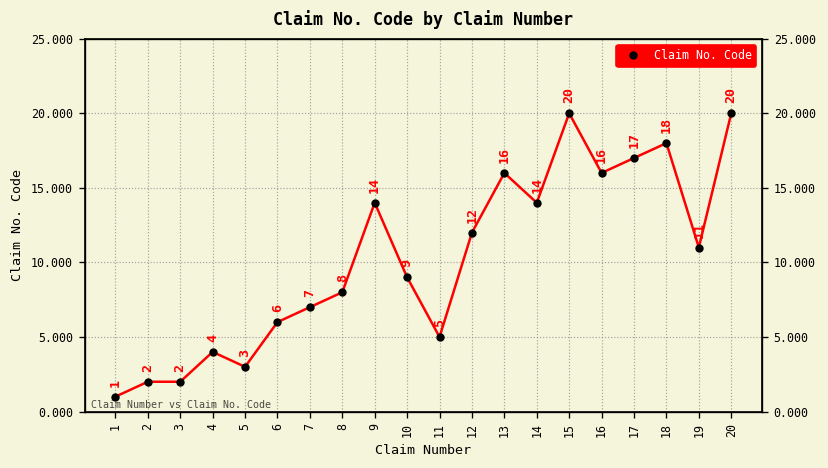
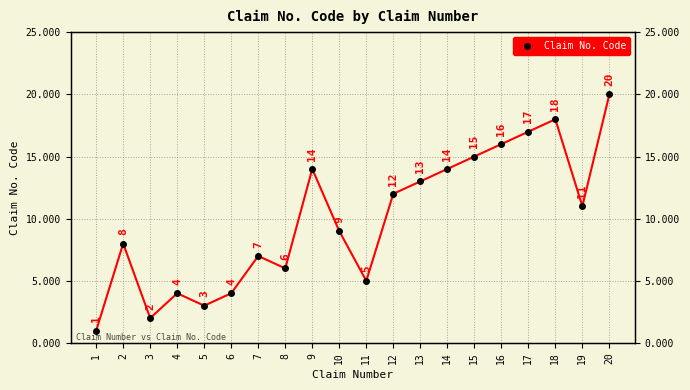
  {
    "1": 1,
-   "2": 2,
+   "2": 8,
    "3": 2,
    "4": 4,
    "5": 3,
-   "6": 6,
+   "6": 4,
    "7": 7,
-   "8": 8,
+   "8": 6,
    "9": 14,
    "10": 9,
    "11": 5,
    "12": 12,
-   "13": 16,
+   "13": 13,
    "14": 14,
-   "15": 20,
+   "15": 15,
    "16": 16,
    "17": 17,
    "18": 18,
    "19": 11,
    "20": 20
  }
